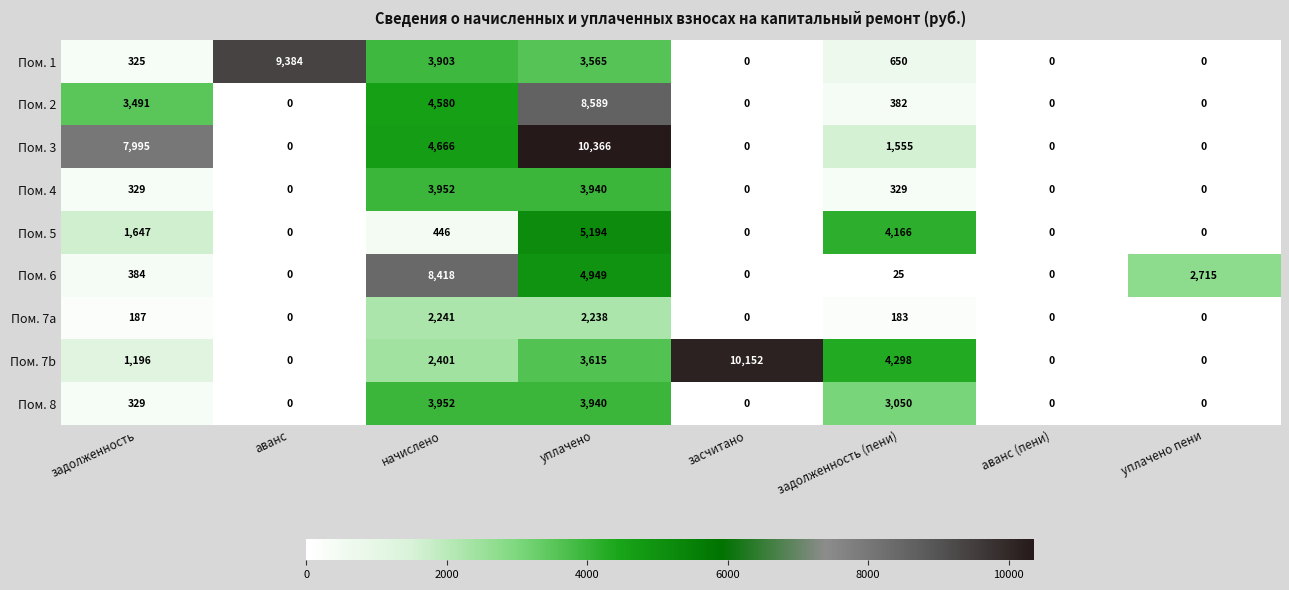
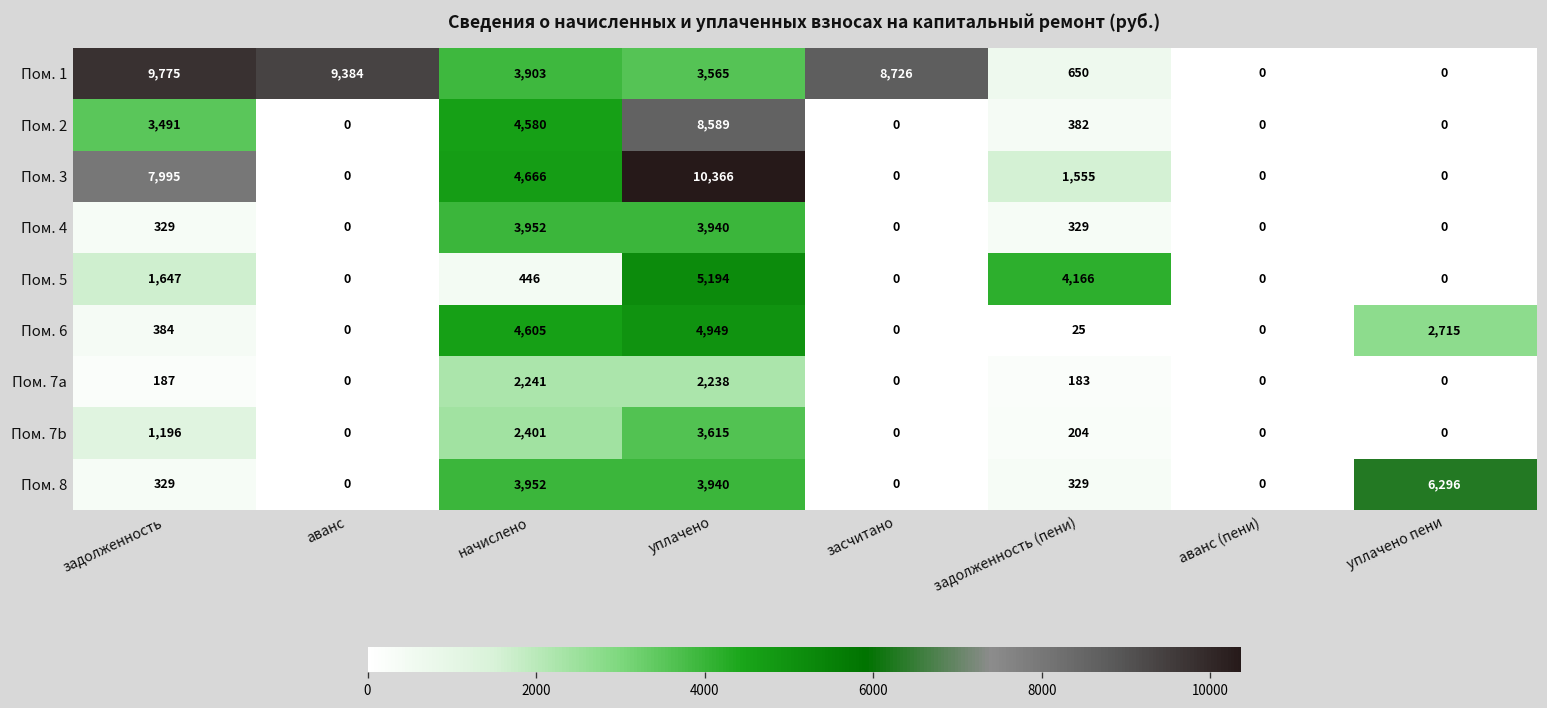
  {
    "Пом. 1": {
-     "задолженность": "325",
+     "задолженность": "9,775",
      "аванс": "9,384",
      "начислено": "3,903",
      "уплачено": "3,565",
-     "засчитано": "0",
+     "засчитано": "8,726",
      "задолженность (пени)": "650",
      "аванс (пени)": "0",
      "уплачено пени": "0"
    },
    "Пом. 2": {
      "задолженность": "3,491",
      "аванс": "0",
      "начислено": "4,580",
      "уплачено": "8,589",
      "засчитано": "0",
      "задолженность (пени)": "382",
      "аванс (пени)": "0",
      "уплачено пени": "0"
    },
    "Пом. 3": {
      "задолженность": "7,995",
      "аванс": "0",
      "начислено": "4,666",
      "уплачено": "10,366",
      "засчитано": "0",
      "задолженность (пени)": "1,555",
      "аванс (пени)": "0",
      "уплачено пени": "0"
    },
    "Пом. 4": {
      "задолженность": "329",
      "аванс": "0",
      "начислено": "3,952",
      "уплачено": "3,940",
      "засчитано": "0",
      "задолженность (пени)": "329",
      "аванс (пени)": "0",
      "уплачено пени": "0"
    },
    "Пом. 5": {
      "задолженность": "1,647",
      "аванс": "0",
      "начислено": "446",
      "уплачено": "5,194",
      "засчитано": "0",
      "задолженность (пени)": "4,166",
      "аванс (пени)": "0",
      "уплачено пени": "0"
    },
    "Пом. 6": {
      "задолженность": "384",
      "аванс": "0",
-     "начислено": "8,418",
+     "начислено": "4,605",
      "уплачено": "4,949",
      "засчитано": "0",
      "задолженность (пени)": "25",
      "аванс (пени)": "0",
      "уплачено пени": "2,715"
    },
    "Пом. 7a": {
      "задолженность": "187",
      "аванс": "0",
      "начислено": "2,241",
      "уплачено": "2,238",
      "засчитано": "0",
      "задолженность (пени)": "183",
      "аванс (пени)": "0",
      "уплачено пени": "0"
    },
    "Пом. 7b": {
      "задолженность": "1,196",
      "аванс": "0",
      "начислено": "2,401",
      "уплачено": "3,615",
-     "засчитано": "10,152",
-     "задолженность (пени)": "4,298",
+     "засчитано": "0",
+     "задолженность (пени)": "204",
      "аванс (пени)": "0",
      "уплачено пени": "0"
    },
    "Пом. 8": {
      "задолженность": "329",
      "аванс": "0",
      "начислено": "3,952",
      "уплачено": "3,940",
      "засчитано": "0",
-     "задолженность (пени)": "3,050",
+     "задолженность (пени)": "329",
      "аванс (пени)": "0",
-     "уплачено пени": "0"
+     "уплачено пени": "6,296"
    }
  }
